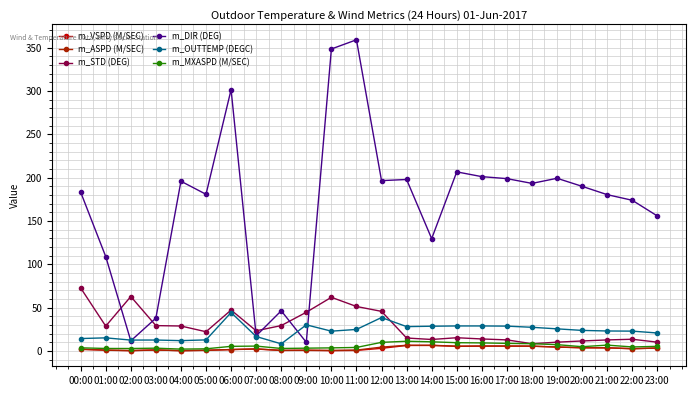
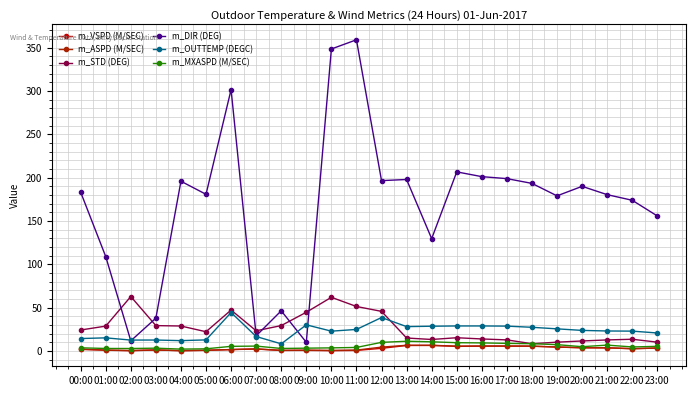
  {
    "m_STD (DEG)": {
-     "00:00": 70,
+     "00:00": 20,
      "01:00": 30,
      "02:00": 60,
      "03:00": 30,
      "04:00": 30,
      "05:00": 20,
      "07:00": 20,
      "08:00": 30,
      "09:00": 40,
      "10:00": 60,
      "11:00": 50,
      "12:00": 50,
      "13:00": 10,
      "15:00": 20,
      "16:00": 10,
      "17:00": 10,
      "20:00": 10,
      "21:00": 10,
      "22:00": 10,
      "23:00": 10
    },
    "m_DIR (DEG)": {
      "00:00": 180,
      "01:00": 110,
      "03:00": 40,
      "04:00": 200,
      "05:00": 180,
      "06:00": 300,
      "08:00": 50,
      "09:00": 10,
      "10:00": 350,
      "11:00": 360,
      "12:00": 200,
      "13:00": 200,
      "14:00": 130,
      "15:00": 210,
      "16:00": 200,
      "17:00": 200,
      "18:00": 190,
-     "19:00": 200,
+     "19:00": 180,
      "20:00": 190,
      "21:00": 180,
      "22:00": 170,
      "23:00": 160
    },
    "m_OUTTEMP (DEGC)": {
      "00:00": 10,
      "01:00": 20,
      "03:00": 10,
      "04:00": 10,
      "05:00": 10,
      "08:00": 10,
      "09:00": 30,
      "10:00": 20,
      "11:00": 20,
      "12:00": 40,
      "13:00": 30,
      "14:00": 30,
      "15:00": 30,
      "16:00": 30,
      "17:00": 30,
      "18:00": 30,
      "19:00": 30,
      "20:00": 20,
      "21:00": 20,
      "22:00": 20,
      "23:00": 20
    },
    "m_MXASPD (M/SEC)": {
      "06:00": 10,
      "07:00": 10,
      "11:00": 0,
      "12:00": 10,
      "13:00": 10,
      "15:00": 10,
      "16:00": 10,
      "17:00": 10,
      "21:00": 10
    }
  }
